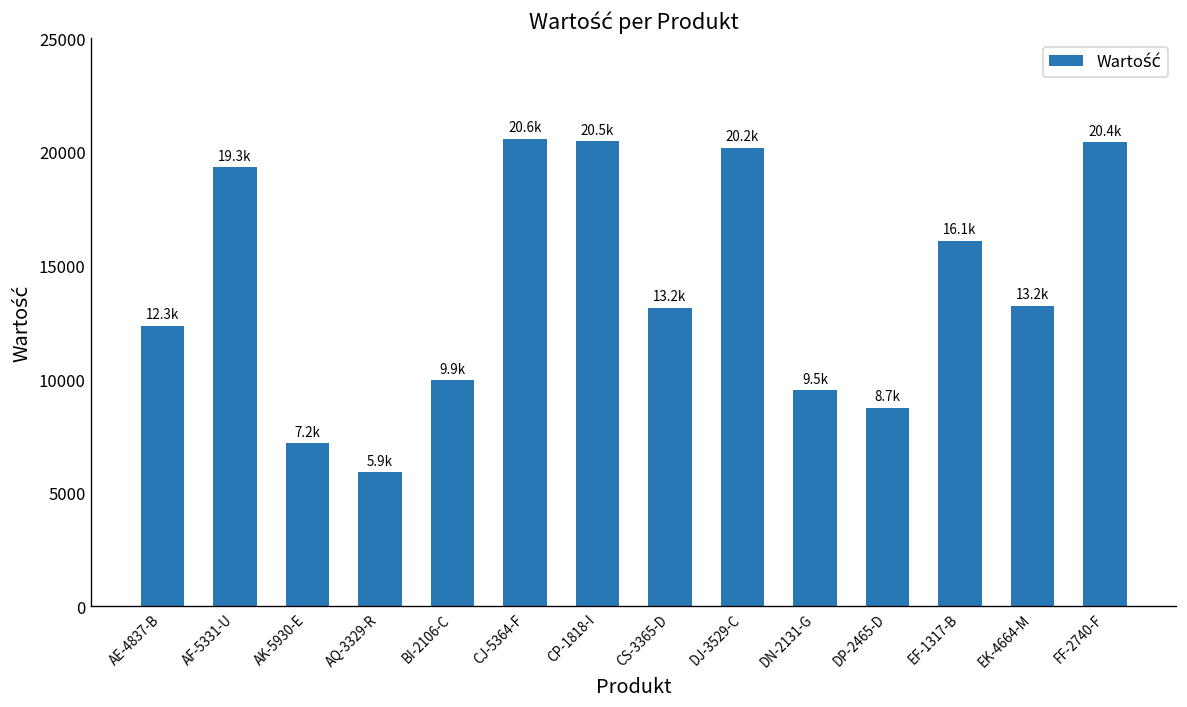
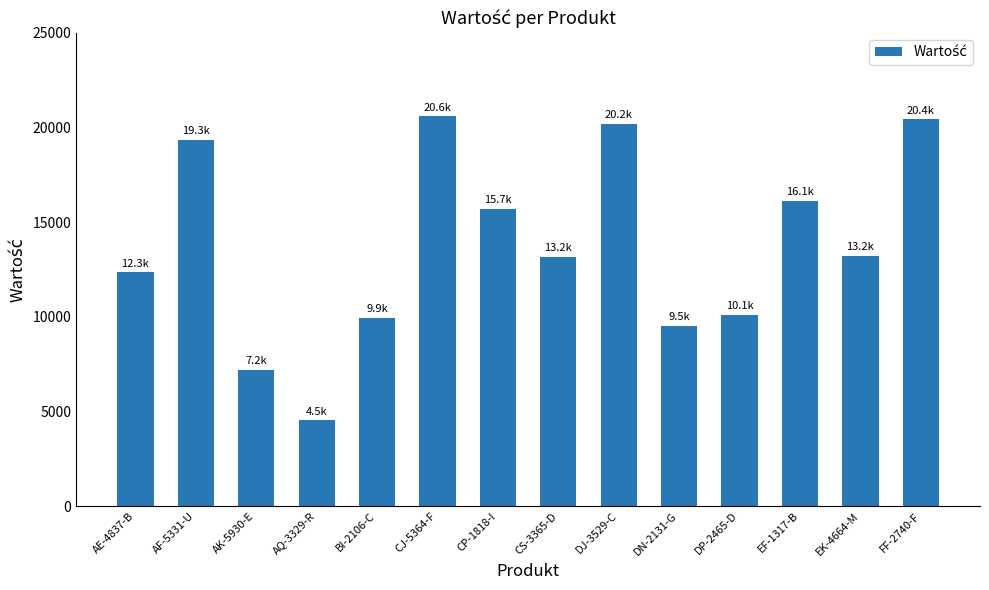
  {
    "AE-4837-B": "12.3k",
    "AF-5331-U": "19.3k",
    "AK-5930-E": "7.2k",
-   "AQ-3329-R": "5.9k",
+   "AQ-3329-R": "4.5k",
    "BI-2106-C": "9.9k",
    "CJ-5364-F": "20.6k",
-   "CP-1818-I": "20.5k",
+   "CP-1818-I": "15.7k",
    "CS-3365-D": "13.2k",
    "DJ-3529-C": "20.2k",
    "DN-2131-G": "9.5k",
-   "DP-2465-D": "8.7k",
+   "DP-2465-D": "10.1k",
    "EF-1317-B": "16.1k",
    "EK-4664-M": "13.2k",
    "FF-2740-F": "20.4k"
  }
